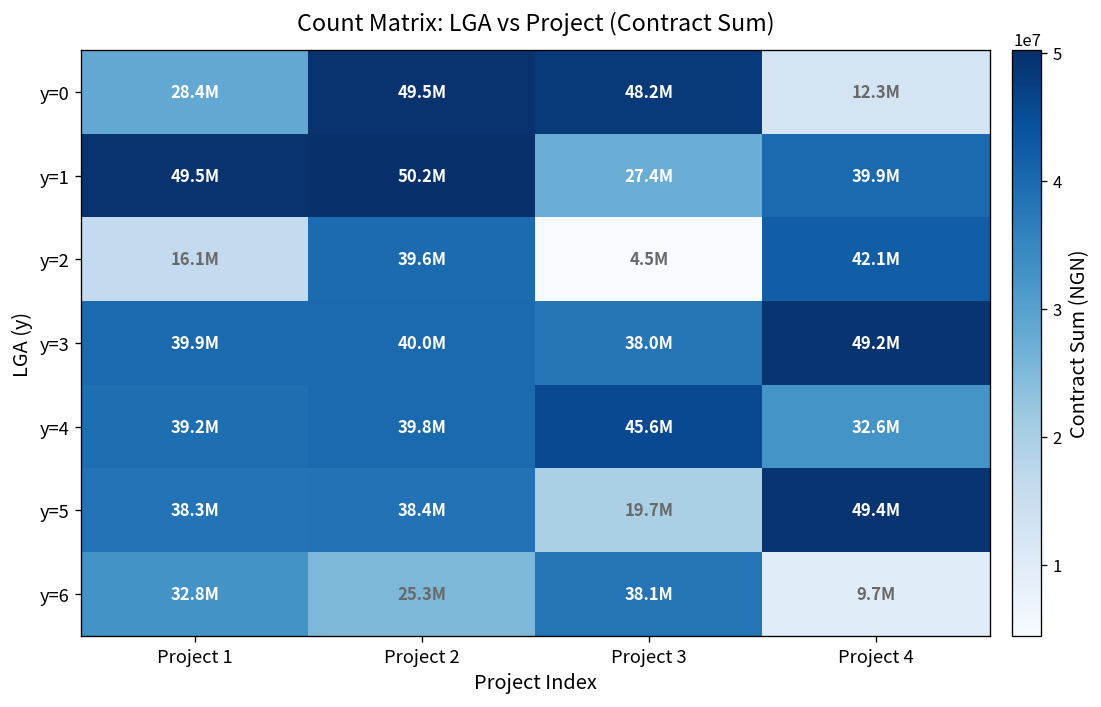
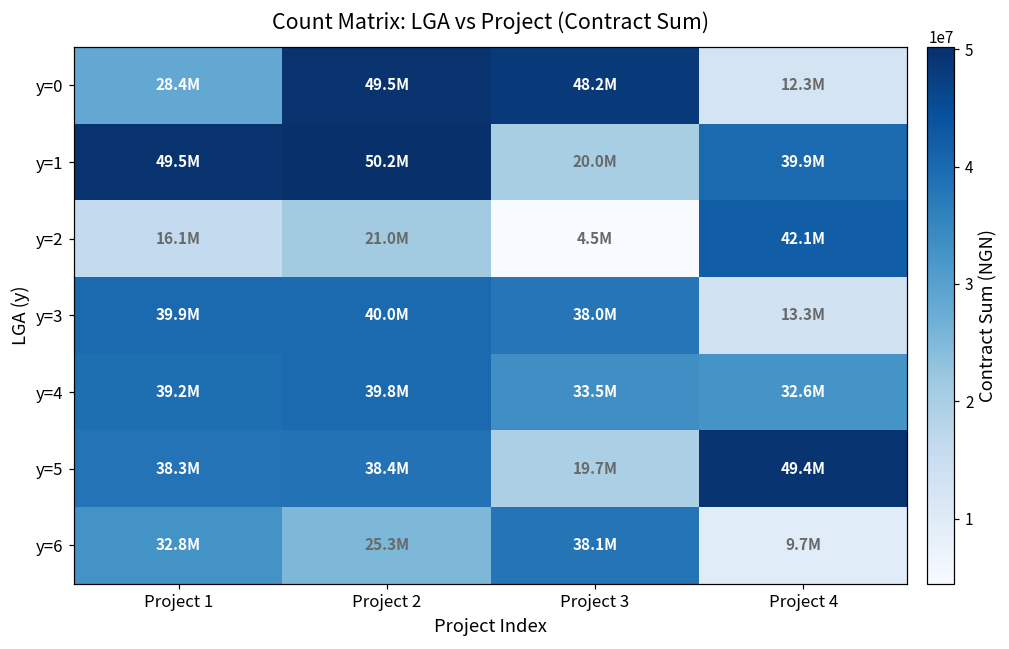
  {
    "y=0": {
      "Project 1": "28.4M",
      "Project 2": "49.5M",
      "Project 3": "48.2M",
      "Project 4": "12.3M"
    },
    "y=1": {
      "Project 1": "49.5M",
      "Project 2": "50.2M",
-     "Project 3": "27.4M",
+     "Project 3": "20.0M",
      "Project 4": "39.9M"
    },
    "y=2": {
      "Project 1": "16.1M",
-     "Project 2": "39.6M",
+     "Project 2": "21.0M",
      "Project 3": "4.5M",
      "Project 4": "42.1M"
    },
    "y=3": {
      "Project 1": "39.9M",
      "Project 2": "40.0M",
      "Project 3": "38.0M",
-     "Project 4": "49.2M"
+     "Project 4": "13.3M"
    },
    "y=4": {
      "Project 1": "39.2M",
      "Project 2": "39.8M",
-     "Project 3": "45.6M",
+     "Project 3": "33.5M",
      "Project 4": "32.6M"
    },
    "y=5": {
      "Project 1": "38.3M",
      "Project 2": "38.4M",
      "Project 3": "19.7M",
      "Project 4": "49.4M"
    },
    "y=6": {
      "Project 1": "32.8M",
      "Project 2": "25.3M",
      "Project 3": "38.1M",
      "Project 4": "9.7M"
    }
  }
